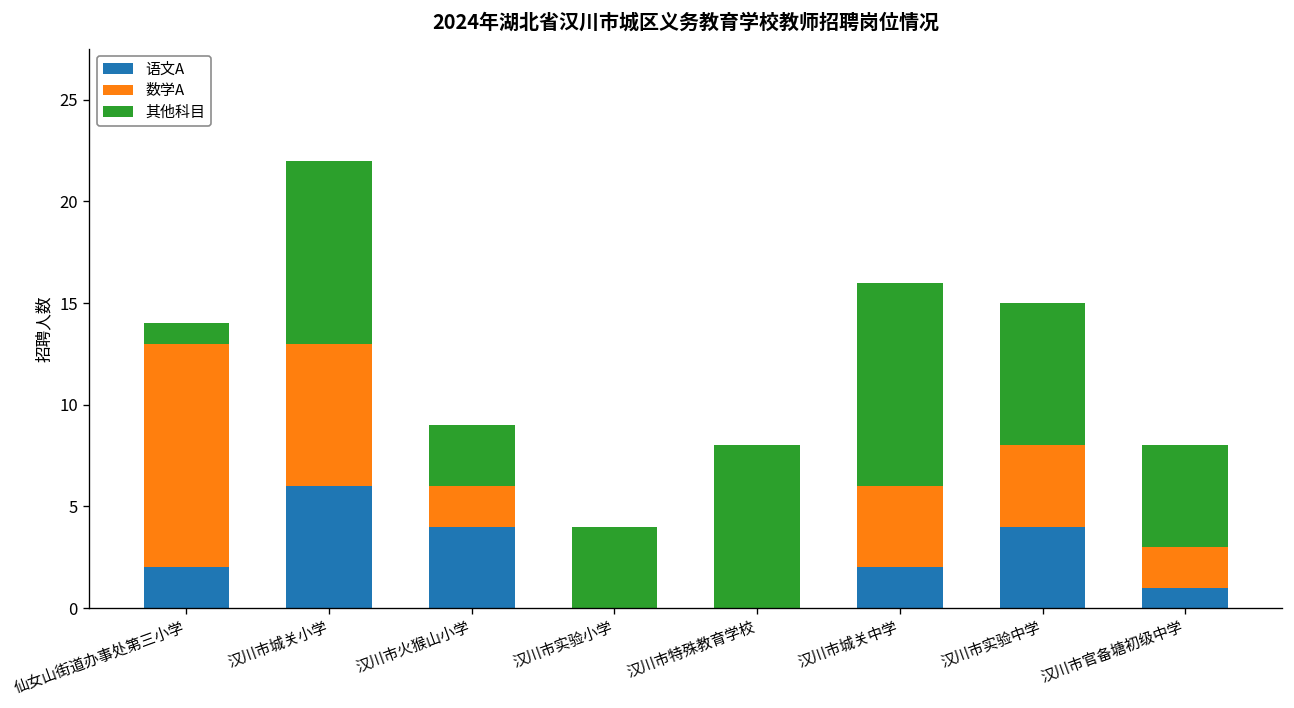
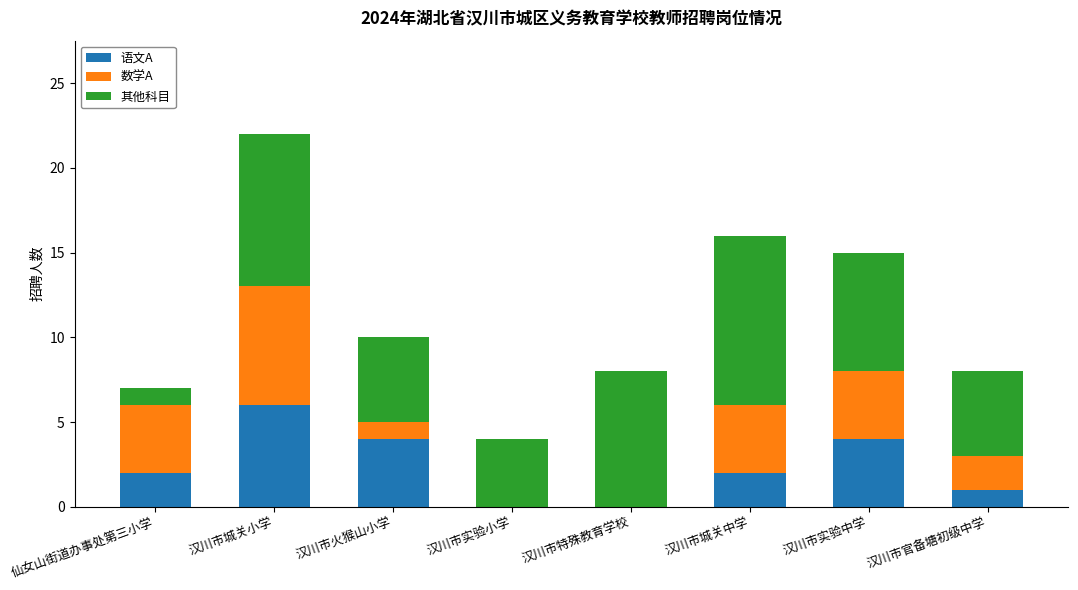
  {
    "语文A": {
      "仙女山街道办事处第三小学": 2,
      "汉川市城关小学": 6,
      "汉川市火猴山小学": 4,
      "汉川市实验小学": 0,
      "汉川市特殊教育学校": 0,
      "汉川市城关中学": 2,
      "汉川市实验中学": 4,
      "汉川市官备塘初级中学": 1
    },
    "数学A": {
-     "仙女山街道办事处第三小学": 11,
+     "仙女山街道办事处第三小学": 4,
      "汉川市城关小学": 7,
-     "汉川市火猴山小学": 2,
+     "汉川市火猴山小学": 1,
      "汉川市实验小学": 0,
      "汉川市特殊教育学校": 0,
      "汉川市城关中学": 4,
      "汉川市实验中学": 4,
      "汉川市官备塘初级中学": 2
    },
    "其他科目": {
      "仙女山街道办事处第三小学": 1,
      "汉川市城关小学": 9,
-     "汉川市火猴山小学": 3,
+     "汉川市火猴山小学": 5,
      "汉川市实验小学": 4,
      "汉川市特殊教育学校": 8,
      "汉川市城关中学": 10,
      "汉川市实验中学": 7,
      "汉川市官备塘初级中学": 5
    }
  }
